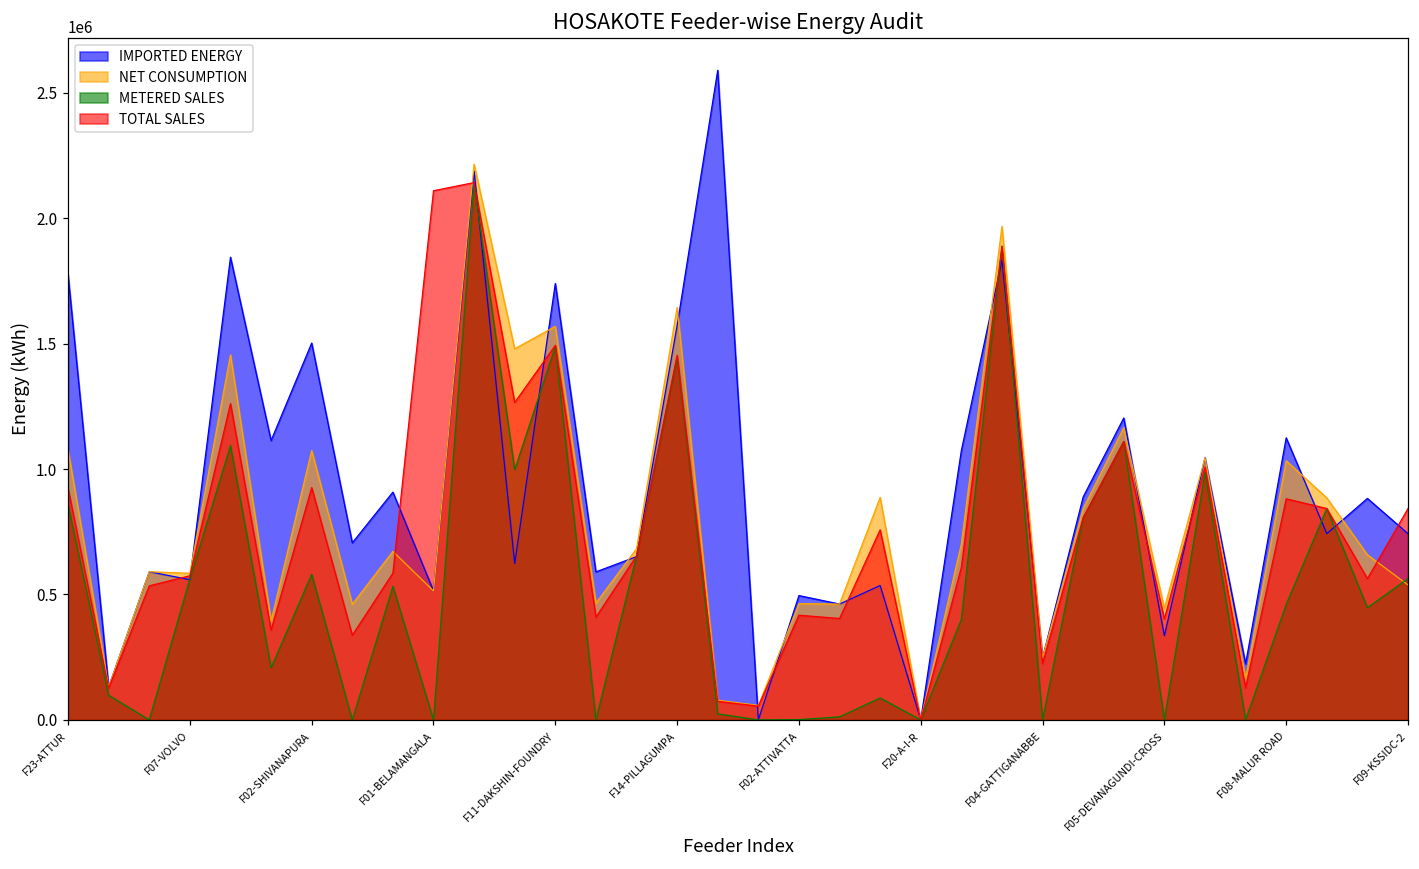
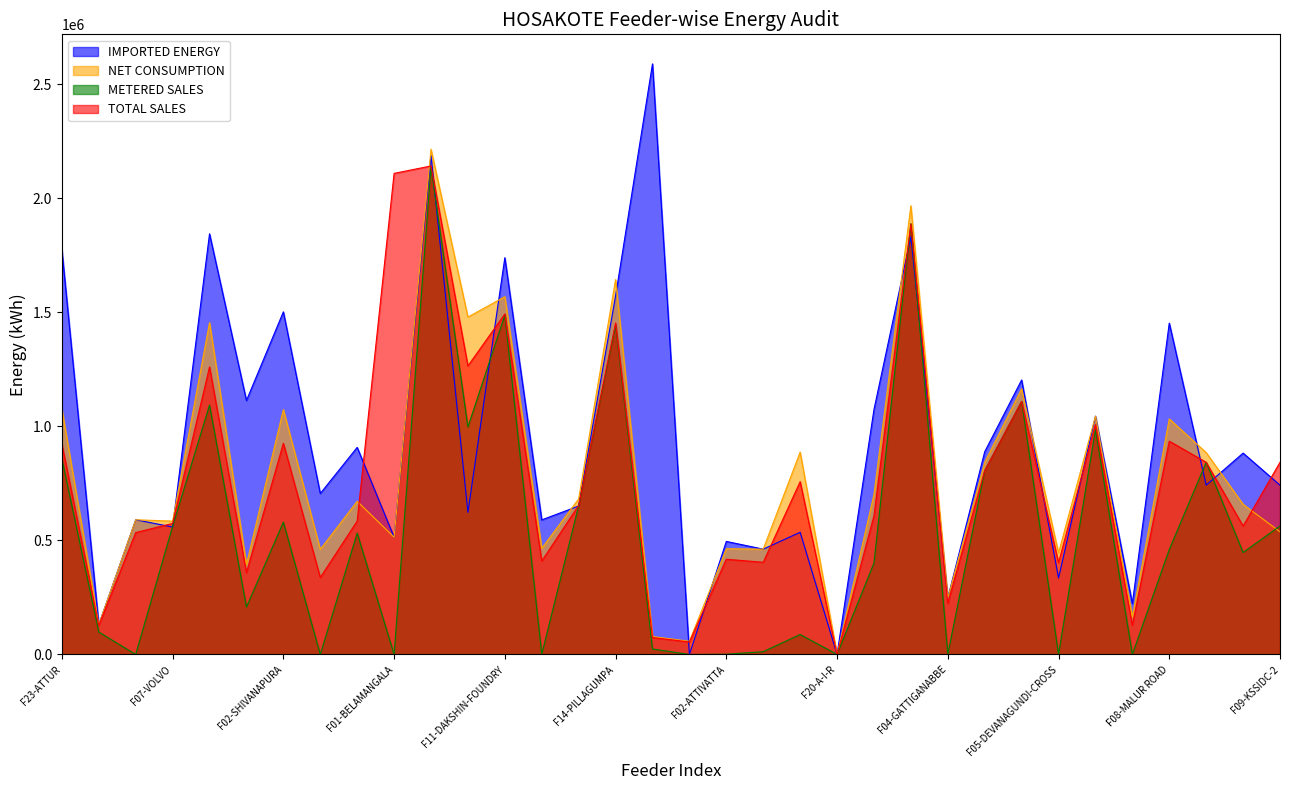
  {
    "IMPORTED ENERGY": {
      "F23-ATTUR": 1770000,
      "F02-SHIVANAPURA": 1500000,
      "F11-DAKSHIN-FOUNDRY": 1740000,
      "F14-PILLAGUMPA": 1570000,
      "F02-ATTIVATTA": 500000,
      "F05-DEVANAGUNDI-CROSS": 340000,
-     "F08-MALUR ROAD": 1120000,
+     "F08-MALUR ROAD": 1450000,
      "F09-KSSIDC-2": 740000
    },
    "NET CONSUMPTION": {
      "F23-ATTUR": 1080000,
      "F02-SHIVANAPURA": 1070000,
      "F11-DAKSHIN-FOUNDRY": 1570000,
      "F14-PILLAGUMPA": 1640000,
      "F02-ATTIVATTA": 460000,
      "F05-DEVANAGUNDI-CROSS": 450000,
      "F08-MALUR ROAD": 1030000,
      "F09-KSSIDC-2": 540000
    },
    "METERED SALES": {
      "F23-ATTUR": 860000,
      "F02-SHIVANAPURA": 580000,
      "F01-BELAMANGALA": 0,
      "F02-ATTIVATTA": 0,
      "F04-GATTIGANABBE": 0,
      "F05-DEVANAGUNDI-CROSS": 0,
      "F08-MALUR ROAD": 460000,
      "F09-KSSIDC-2": 560000
    },
    "TOTAL SALES": {
      "F23-ATTUR": 920000,
      "F02-SHIVANAPURA": 930000,
      "F01-BELAMANGALA": 2110000,
      "F02-ATTIVATTA": 420000,
      "F04-GATTIGANABBE": 220000,
      "F05-DEVANAGUNDI-CROSS": 400000,
-     "F08-MALUR ROAD": 880000,
+     "F08-MALUR ROAD": 940000,
      "F09-KSSIDC-2": 840000
    }
  }
